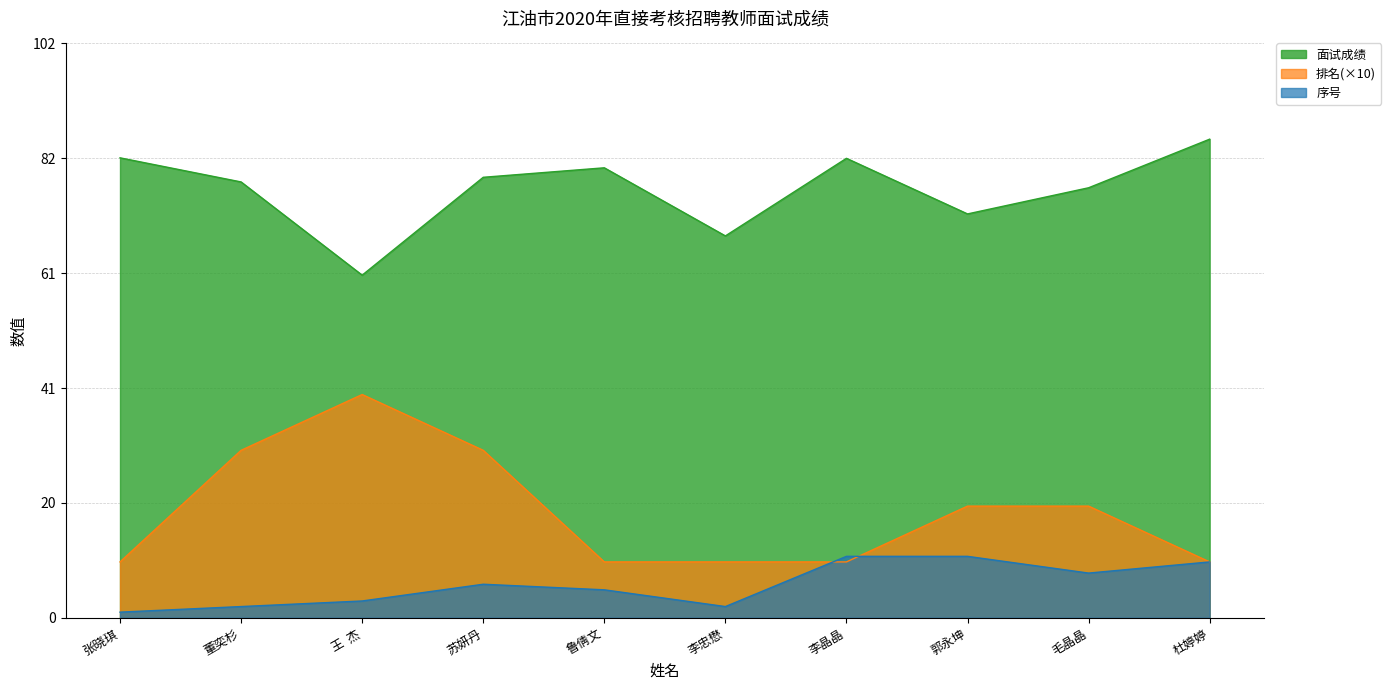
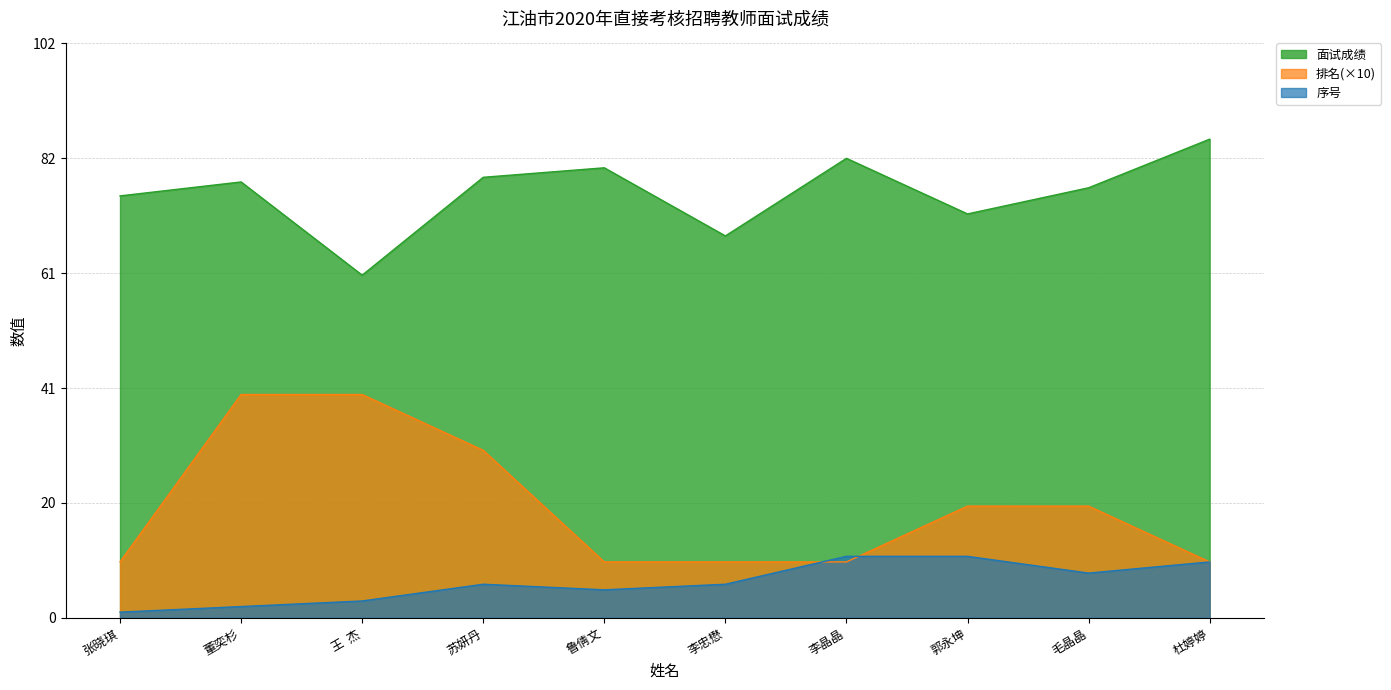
  {
    "面试成绩": {
-     "张晓琪": 82,
+     "张晓琪": 76,
      "董奕杉": 78,
      "王 杰": 61,
      "苏妍丹": 79,
      "鲁倩文": 81,
      "李忠懋": 68,
      "李晶晶": 82,
      "郭永坤": 72,
      "毛晶晶": 77,
      "杜婷婷": 86
    },
    "排名(×10)": {
      "张晓琪": 10,
-     "董奕杉": 30,
+     "董奕杉": 40,
      "王 杰": 40,
      "苏妍丹": 30,
      "鲁倩文": 10,
      "李忠懋": 10,
      "李晶晶": 10,
      "郭永坤": 20,
      "毛晶晶": 20
    },
    "序号": {
      "张晓琪": 1,
      "董奕杉": 2,
      "王 杰": 3,
      "苏妍丹": 6,
      "鲁倩文": 5,
-     "李忠懋": 2,
+     "李忠懋": 6,
      "李晶晶": 11,
      "郭永坤": 11,
      "毛晶晶": 8
    }
  }
